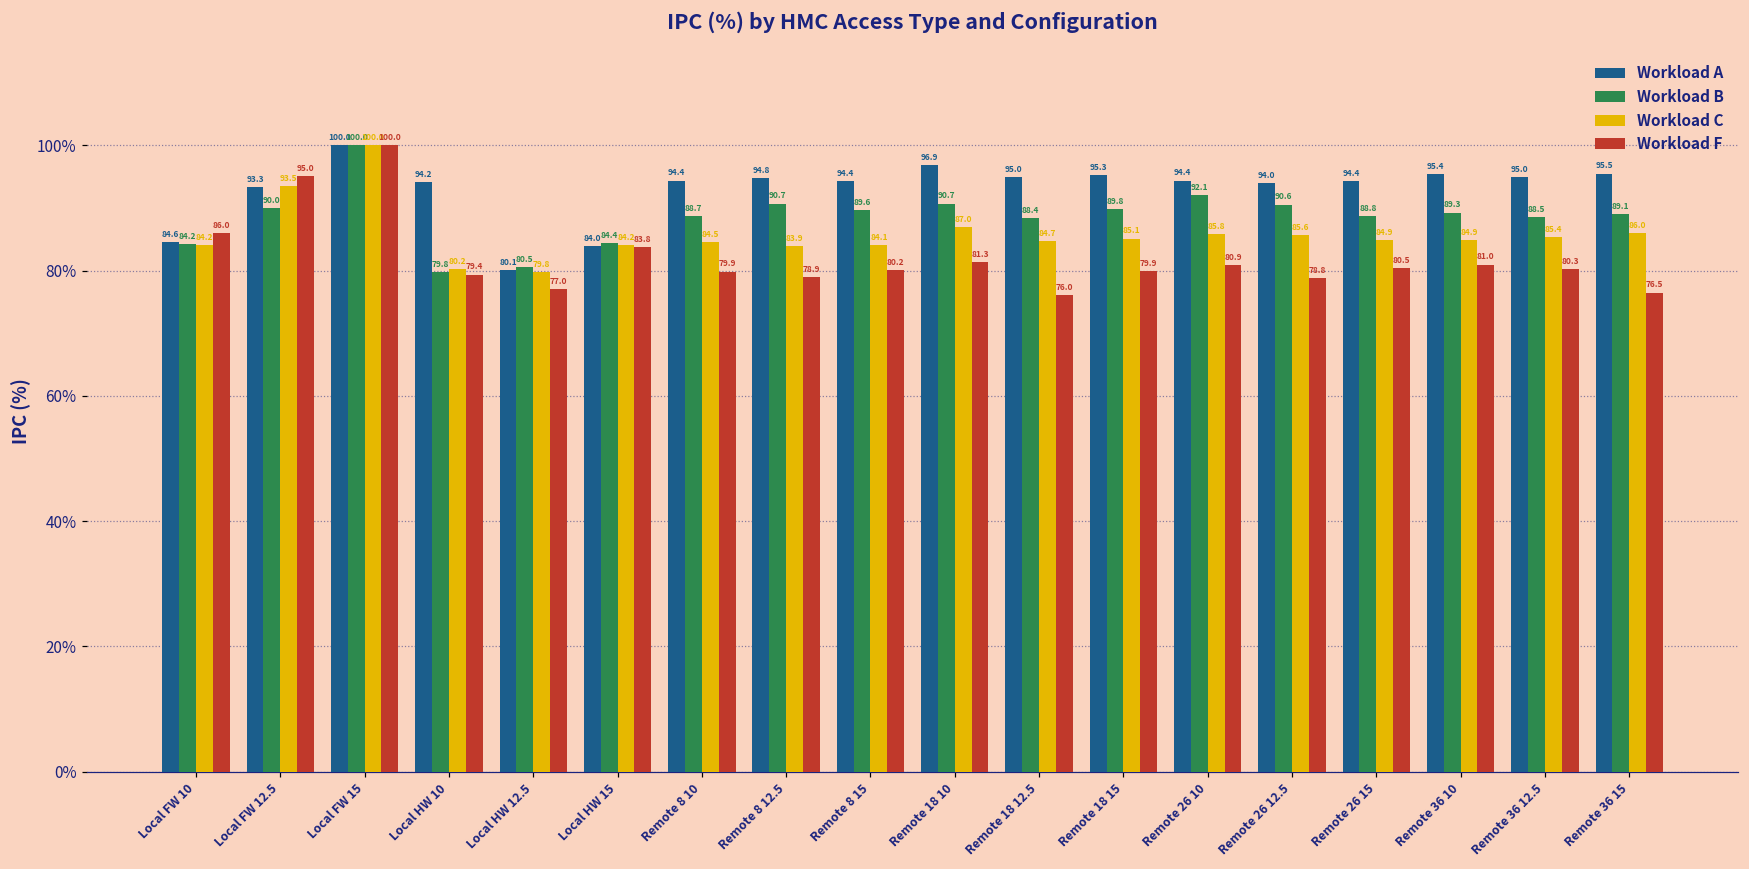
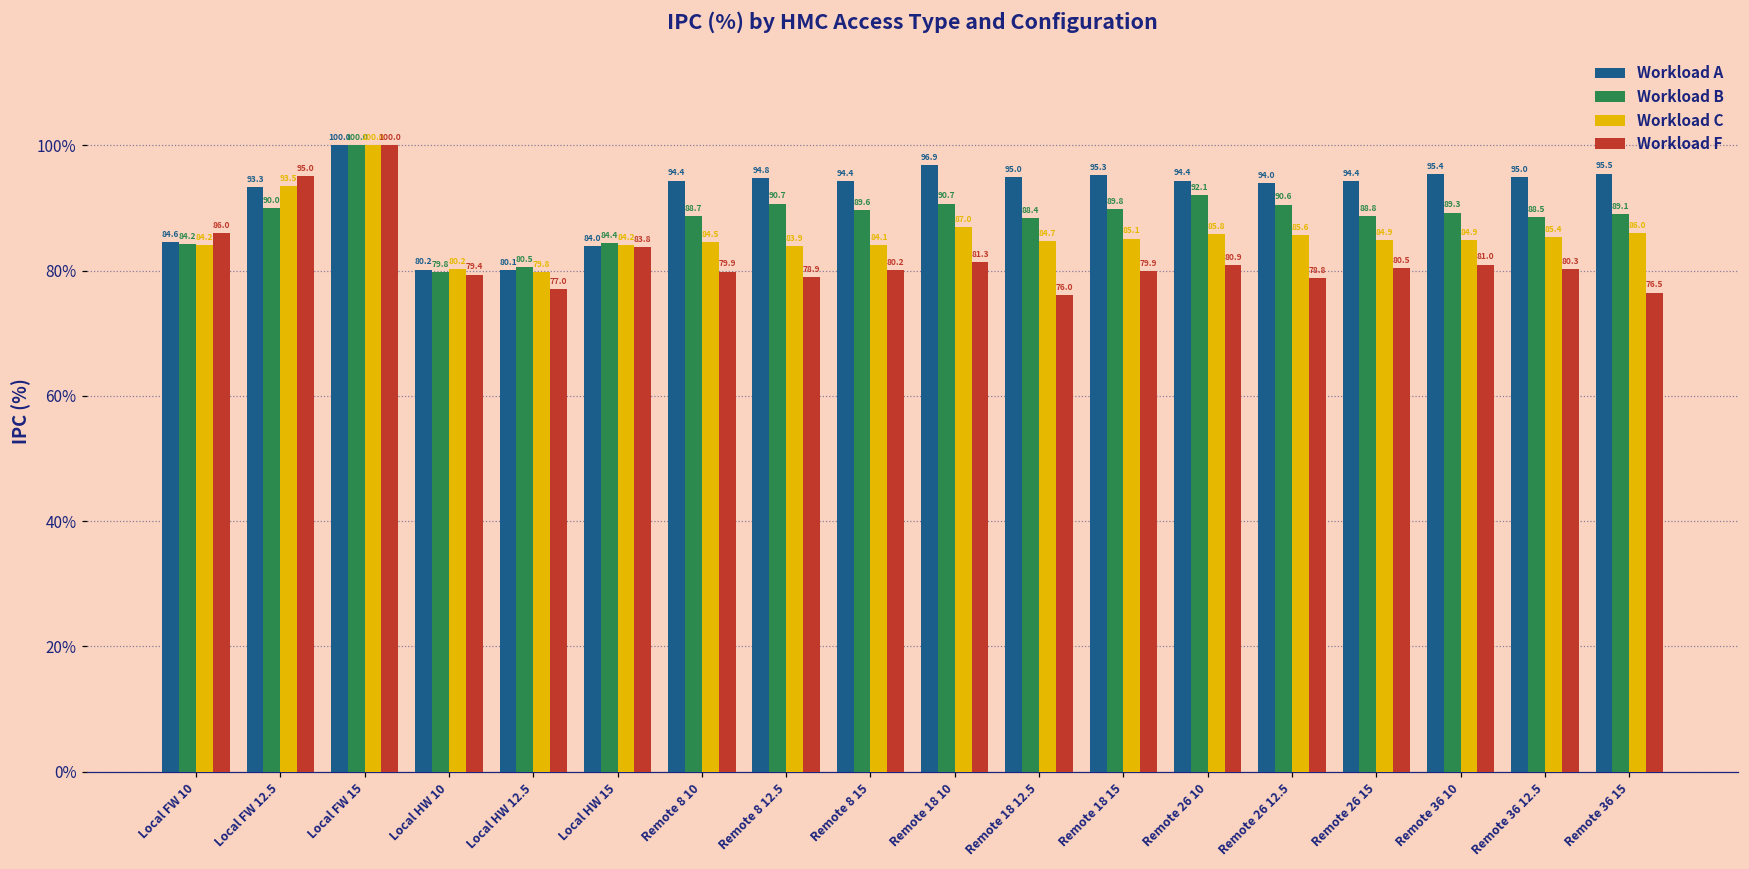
  {
    "Workload A": {
      "Local FW 10": 84.6,
      "Local FW 12.5": 93.3,
-     "Local HW 10": 94.2,
+     "Local HW 10": 80.2,
      "Local HW 12.5": 80.1,
      "Local HW 15": 84.0,
      "Remote 8 10": 94.4,
      "Remote 8 12.5": 94.8,
      "Remote 8 15": 94.4,
      "Remote 18 10": 96.9,
      "Remote 18 12.5": 95.0,
      "Remote 18 15": 95.3,
      "Remote 26 10": 94.4,
      "Remote 26 12.5": 94.0,
      "Remote 26 15": 94.4,
      "Remote 36 10": 95.4,
      "Remote 36 12.5": 95.0,
      "Remote 36 15": 95.5
    },
    "Workload B": {
      "Local FW 10": 84.2,
      "Local FW 12.5": 90.0,
      "Local HW 10": 79.8,
      "Local HW 12.5": 80.5,
      "Local HW 15": 84.4,
      "Remote 8 10": 88.7,
      "Remote 8 12.5": 90.7,
      "Remote 8 15": 89.6,
      "Remote 18 10": 90.7,
      "Remote 18 12.5": 88.4,
      "Remote 18 15": 89.8,
      "Remote 26 10": 92.1,
      "Remote 26 12.5": 90.6,
      "Remote 26 15": 88.8,
      "Remote 36 10": 89.3,
      "Remote 36 12.5": 88.5,
      "Remote 36 15": 89.1
    },
    "Workload C": {
      "Local FW 10": 84.2,
      "Local FW 12.5": 93.5,
      "Local HW 10": 80.2,
      "Local HW 12.5": 79.8,
      "Local HW 15": 84.2,
      "Remote 8 10": 84.5,
      "Remote 8 12.5": 83.9,
      "Remote 8 15": 84.1,
      "Remote 18 10": 87.0,
      "Remote 18 12.5": 84.7,
      "Remote 18 15": 85.1,
      "Remote 26 10": 85.8,
      "Remote 26 12.5": 85.6,
      "Remote 26 15": 84.9,
      "Remote 36 10": 84.9,
      "Remote 36 12.5": 85.4,
      "Remote 36 15": 86.0
    },
    "Workload F": {
      "Local FW 10": 86.0,
      "Local FW 12.5": 95.0,
      "Local HW 10": 79.4,
      "Local HW 12.5": 77.0,
      "Local HW 15": 83.8,
      "Remote 8 10": 79.9,
      "Remote 8 12.5": 78.9,
      "Remote 8 15": 80.2,
      "Remote 18 10": 81.3,
      "Remote 18 12.5": 76.0,
      "Remote 18 15": 79.9,
      "Remote 26 10": 80.9,
      "Remote 26 12.5": 78.8,
      "Remote 26 15": 80.5,
      "Remote 36 10": 81.0,
      "Remote 36 12.5": 80.3,
      "Remote 36 15": 76.5
    }
  }
